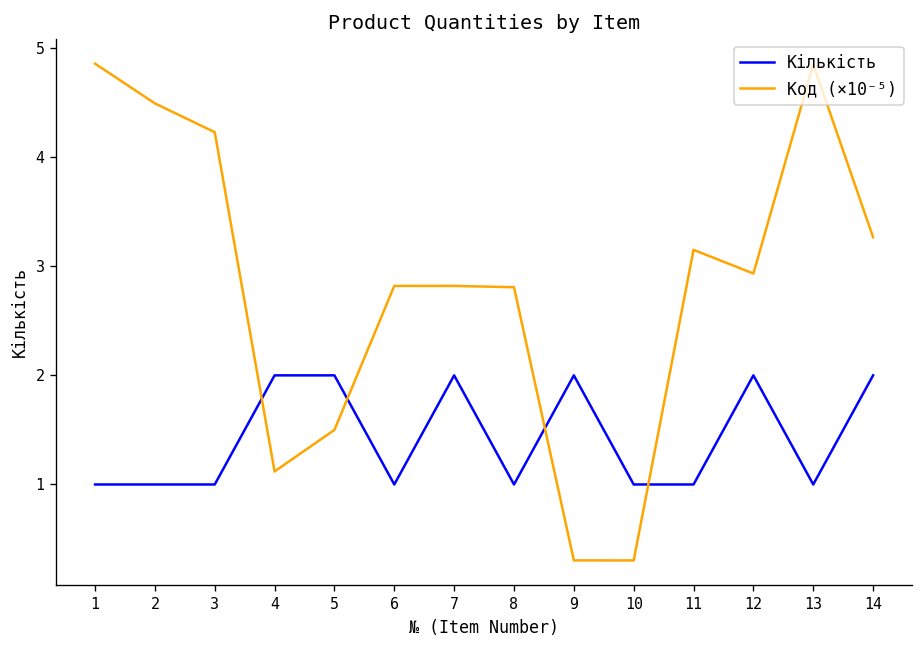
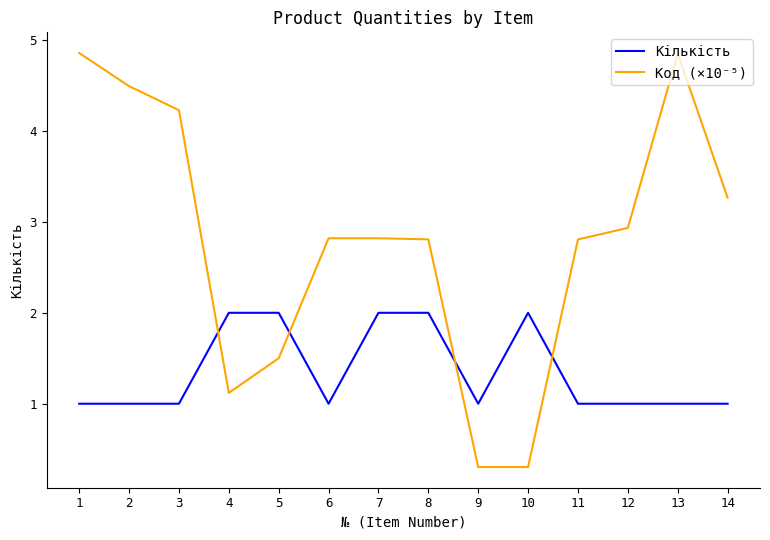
  {
    "Кількість": {
      "1": 1,
      "2": 1,
      "3": 1,
      "4": 2,
      "5": 2,
      "6": 1,
      "7": 2,
-     "8": 1,
-     "9": 2,
-     "10": 1,
+     "8": 2,
+     "9": 1,
+     "10": 2,
      "11": 1,
-     "12": 2,
+     "12": 1,
      "13": 1,
-     "14": 2
+     "14": 1
    },
    "Код (×10⁻⁵)": {
      "1": 4.9,
      "2": 4.5,
      "3": 4.2,
      "4": 1.1,
      "5": 1.5,
      "6": 2.8,
      "7": 2.8,
      "8": 2.8,
      "9": 0.3,
      "10": 0.3,
-     "11": 3.2,
+     "11": 2.8,
      "12": 2.9,
      "14": 3.3
    }
  }
